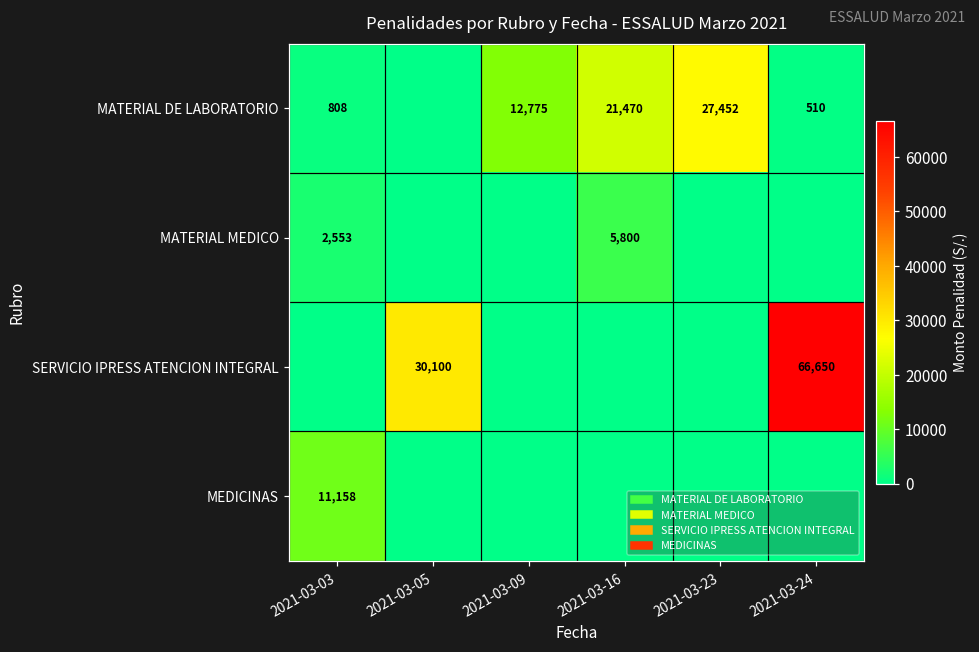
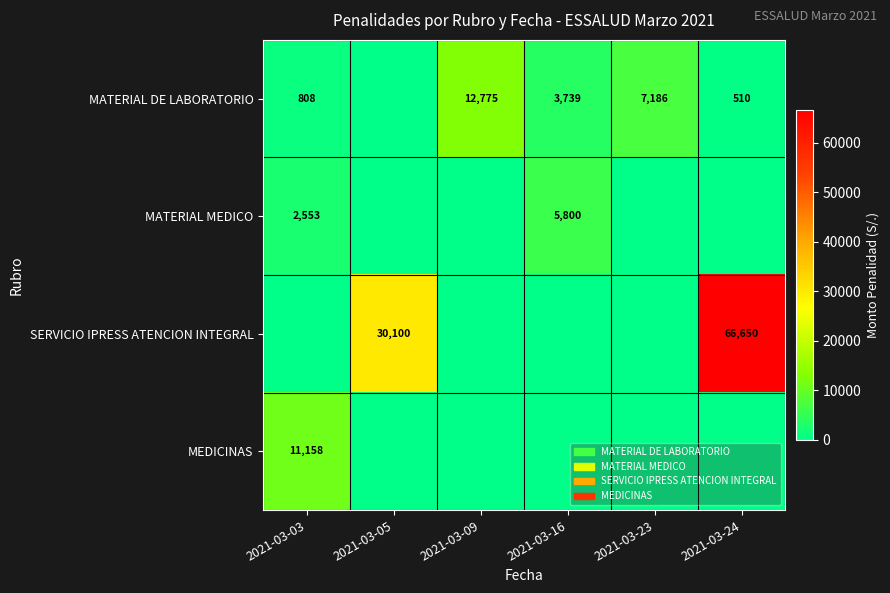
  {
    "MATERIAL DE LABORATORIO": {
      "2021-03-03": "808",
      "2021-03-09": "12,775",
-     "2021-03-16": "21,470",
-     "2021-03-23": "27,452",
+     "2021-03-16": "3,739",
+     "2021-03-23": "7,186",
      "2021-03-24": "510"
    },
    "MATERIAL MEDICO": {
      "2021-03-03": "2,553",
      "2021-03-16": "5,800"
    },
    "SERVICIO IPRESS ATENCION INTEGRAL": {
      "2021-03-05": "30,100",
      "2021-03-24": "66,650"
    },
    "MEDICINAS": {
      "2021-03-03": "11,158"
    }
  }
